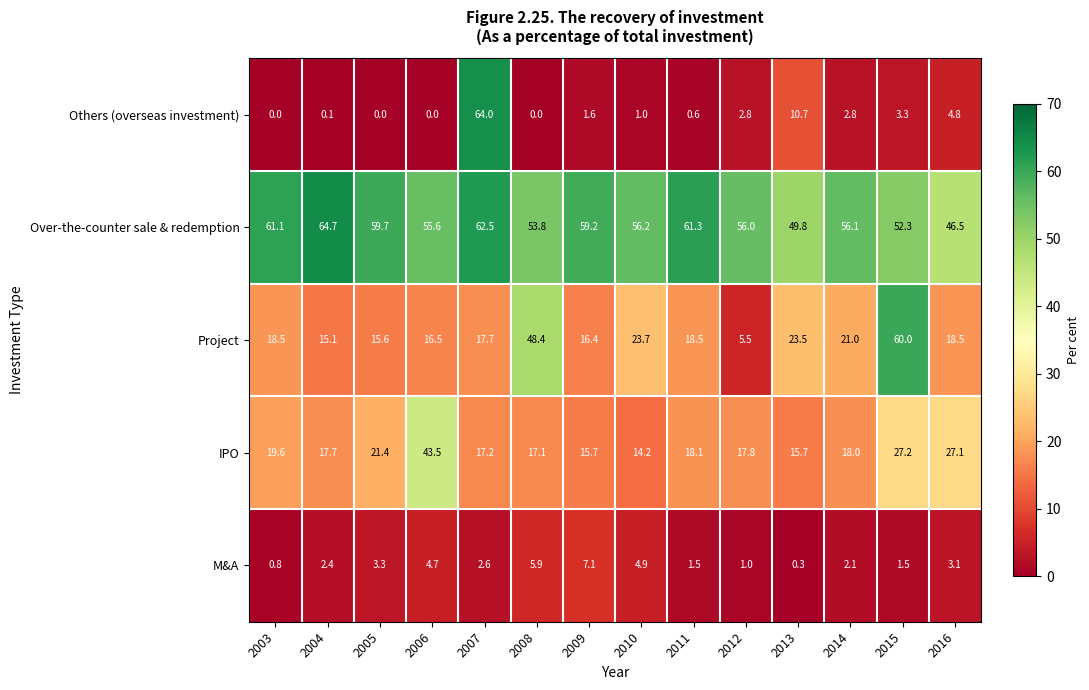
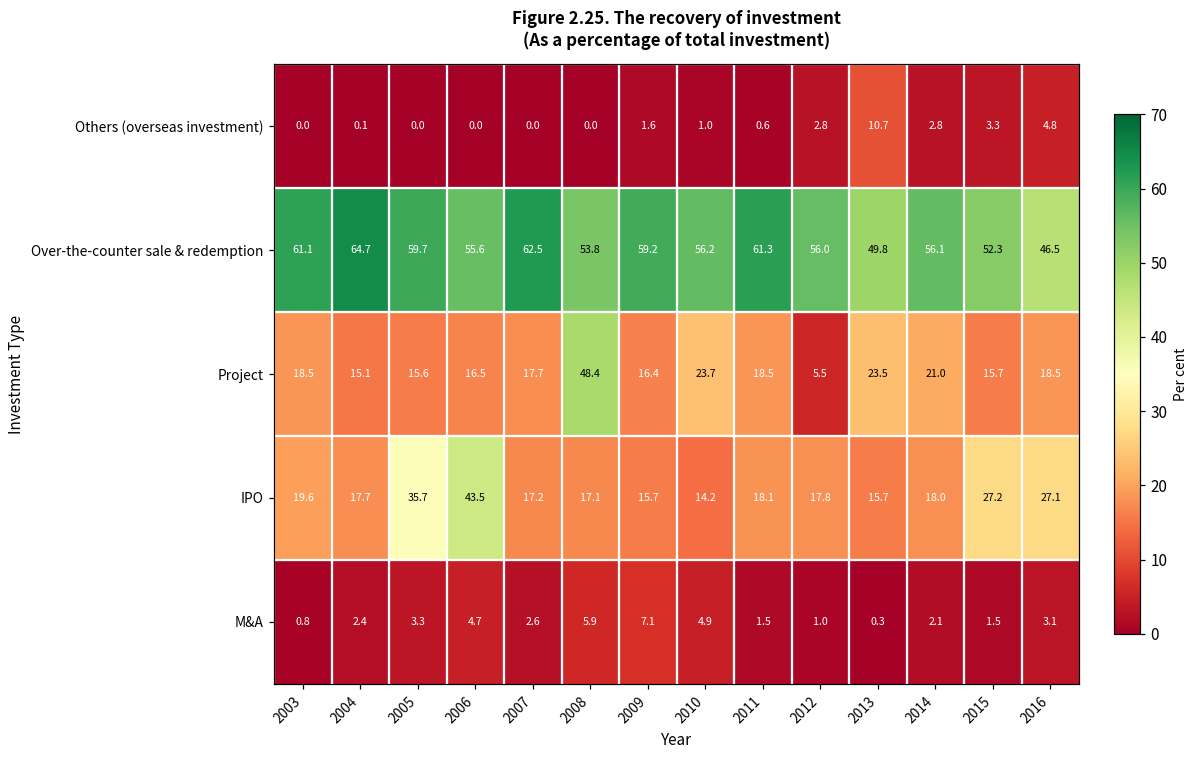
  {
    "Others (overseas investment)": {
      "2003": 0.0,
      "2004": 0.1,
      "2005": 0.0,
      "2006": 0.0,
-     "2007": 64.0,
+     "2007": 0.0,
      "2008": 0.0,
      "2009": 1.6,
      "2010": 1.0,
      "2011": 0.6,
      "2012": 2.8,
      "2013": 10.7,
      "2014": 2.8,
      "2015": 3.3,
      "2016": 4.8
    },
    "Over-the-counter sale & redemption": {
      "2003": 61.1,
      "2004": 64.7,
      "2005": 59.7,
      "2006": 55.6,
      "2007": 62.5,
      "2008": 53.8,
      "2009": 59.2,
      "2010": 56.2,
      "2011": 61.3,
      "2012": 56.0,
      "2013": 49.8,
      "2014": 56.1,
      "2015": 52.3,
      "2016": 46.5
    },
    "Project": {
      "2003": 18.5,
      "2004": 15.1,
      "2005": 15.6,
      "2006": 16.5,
      "2007": 17.7,
      "2008": 48.4,
      "2009": 16.4,
      "2010": 23.7,
      "2011": 18.5,
      "2012": 5.5,
      "2013": 23.5,
      "2014": 21.0,
-     "2015": 60.0,
+     "2015": 15.7,
      "2016": 18.5
    },
    "IPO": {
      "2003": 19.6,
      "2004": 17.7,
-     "2005": 21.4,
+     "2005": 35.7,
      "2006": 43.5,
      "2007": 17.2,
      "2008": 17.1,
      "2009": 15.7,
      "2010": 14.2,
      "2011": 18.1,
      "2012": 17.8,
      "2013": 15.7,
      "2014": 18.0,
      "2015": 27.2,
      "2016": 27.1
    },
    "M&A": {
      "2003": 0.8,
      "2004": 2.4,
      "2005": 3.3,
      "2006": 4.7,
      "2007": 2.6,
      "2008": 5.9,
      "2009": 7.1,
      "2010": 4.9,
      "2011": 1.5,
      "2012": 1.0,
      "2013": 0.3,
      "2014": 2.1,
      "2015": 1.5,
      "2016": 3.1
    }
  }
